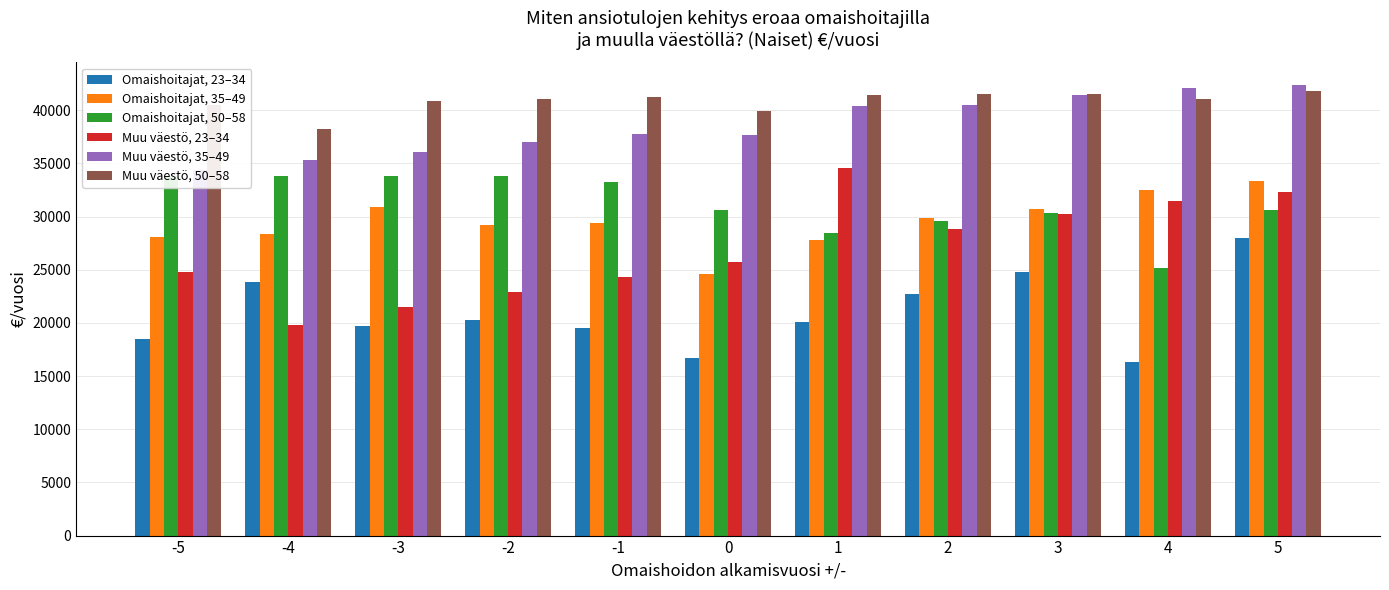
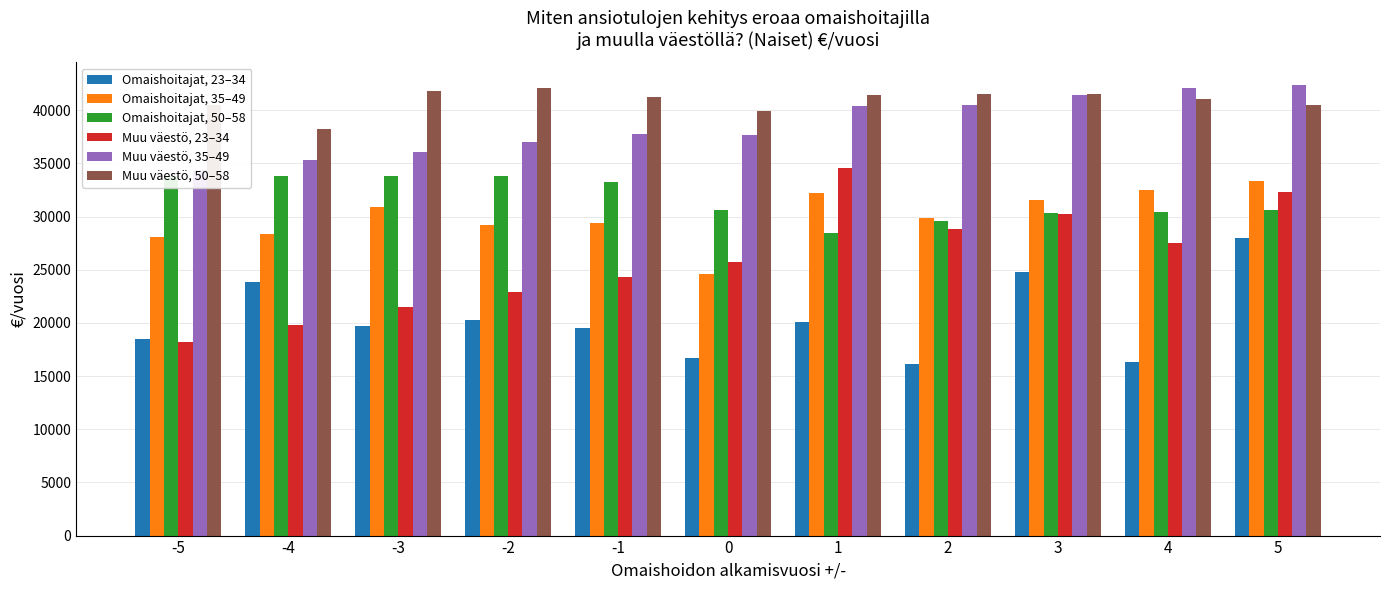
  {
    "Omaishoitajat, 23–34": {
      "-5": 18500,
      "-4": 23800,
      "-3": 19700,
      "-2": 20200,
      "-1": 19500,
      "0": 16700,
      "1": 20100,
-     "2": 22700,
+     "2": 16200,
      "3": 24800,
      "4": 16400,
      "5": 28000
    },
    "Omaishoitajat, 35–49": {
      "-5": 28100,
      "-4": 28400,
      "-3": 30900,
      "-2": 29200,
      "-1": 29400,
      "0": 24600,
-     "1": 27800,
+     "1": 32200,
      "2": 29900,
-     "3": 30700,
+     "3": 31500,
      "4": 32500,
      "5": 33400
    },
    "Omaishoitajat, 50–58": {
      "-4": 33800,
      "-3": 33800,
      "-2": 33800,
      "-1": 33300,
      "0": 30600,
      "1": 28400,
      "2": 29600,
      "3": 30400,
-     "4": 25200,
+     "4": 30500,
      "5": 30600
    },
    "Muu väestö, 23–34": {
-     "-5": 24800,
+     "-5": 18200,
      "-4": 19800,
      "-3": 21500,
      "-2": 22900,
      "-1": 24300,
      "0": 25800,
      "1": 34500,
      "2": 28800,
      "3": 30200,
-     "4": 31400,
+     "4": 27500,
      "5": 32300
    },
    "Muu väestö, 35–49": {
      "-4": 35300,
      "-3": 36100,
      "-2": 37000,
      "-1": 37700,
      "0": 37700,
      "1": 40400,
      "2": 40500,
      "3": 41500,
      "4": 42100,
      "5": 42400
    },
    "Muu väestö, 50–58": {
      "-4": 38300,
-     "-3": 40900,
-     "-2": 41100,
+     "-3": 41800,
+     "-2": 42100,
      "-1": 41300,
      "0": 39900,
      "1": 41400,
      "2": 41500,
      "3": 41500,
      "4": 41100,
-     "5": 41800
+     "5": 40500
    }
  }
